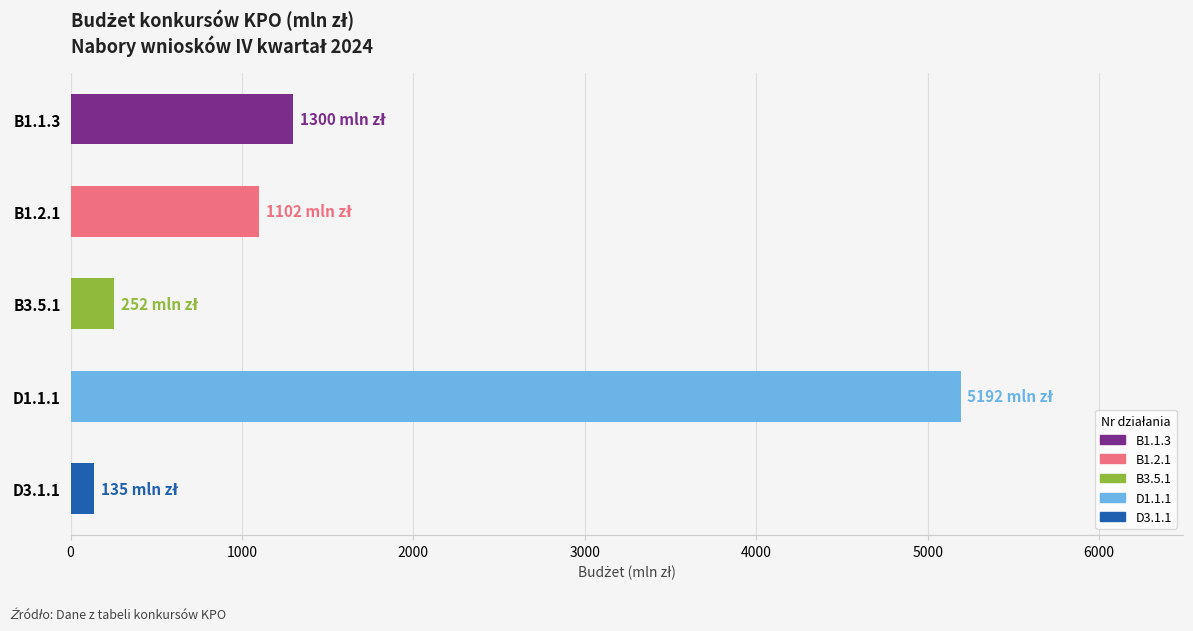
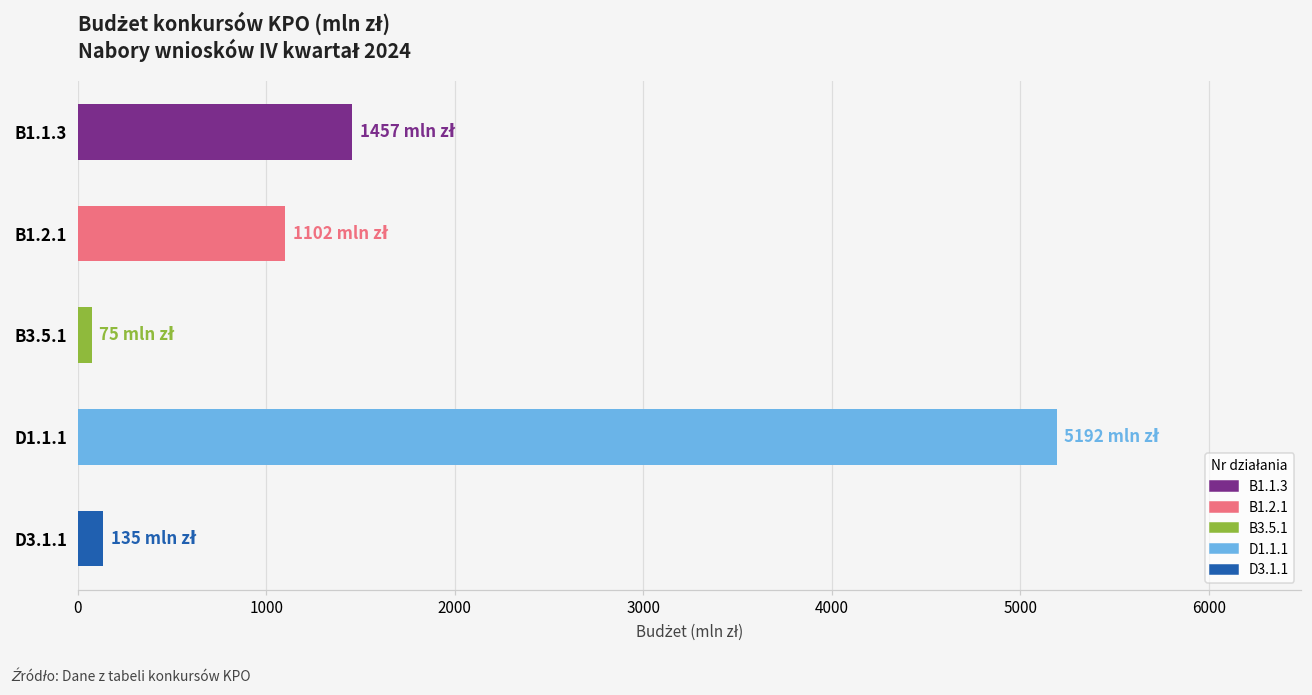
  {
-   "B1.1.3": 1300,
+   "B1.1.3": 1457,
    "B1.2.1": 1102,
-   "B3.5.1": 252,
+   "B3.5.1": 75,
    "D1.1.1": 5192,
    "D3.1.1": 135
  }
